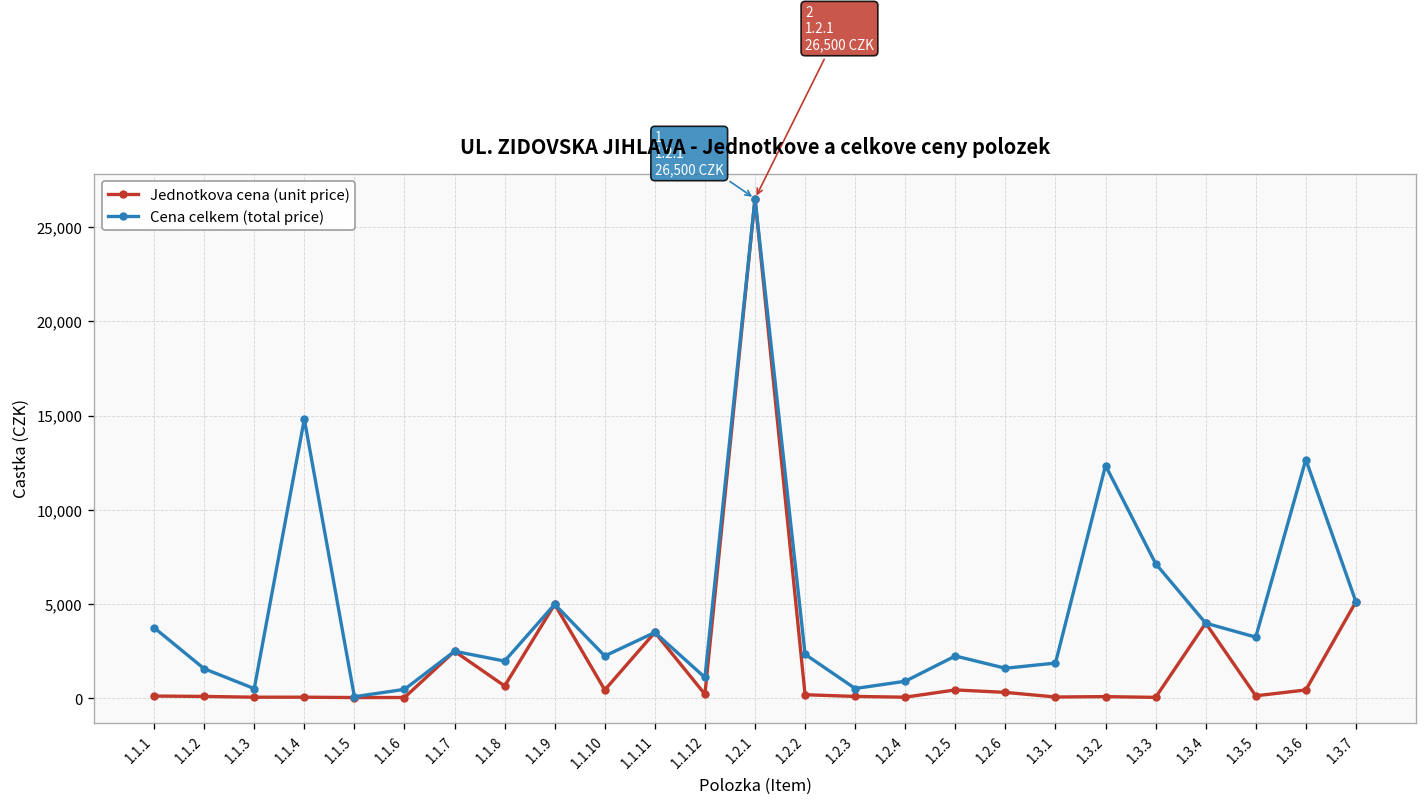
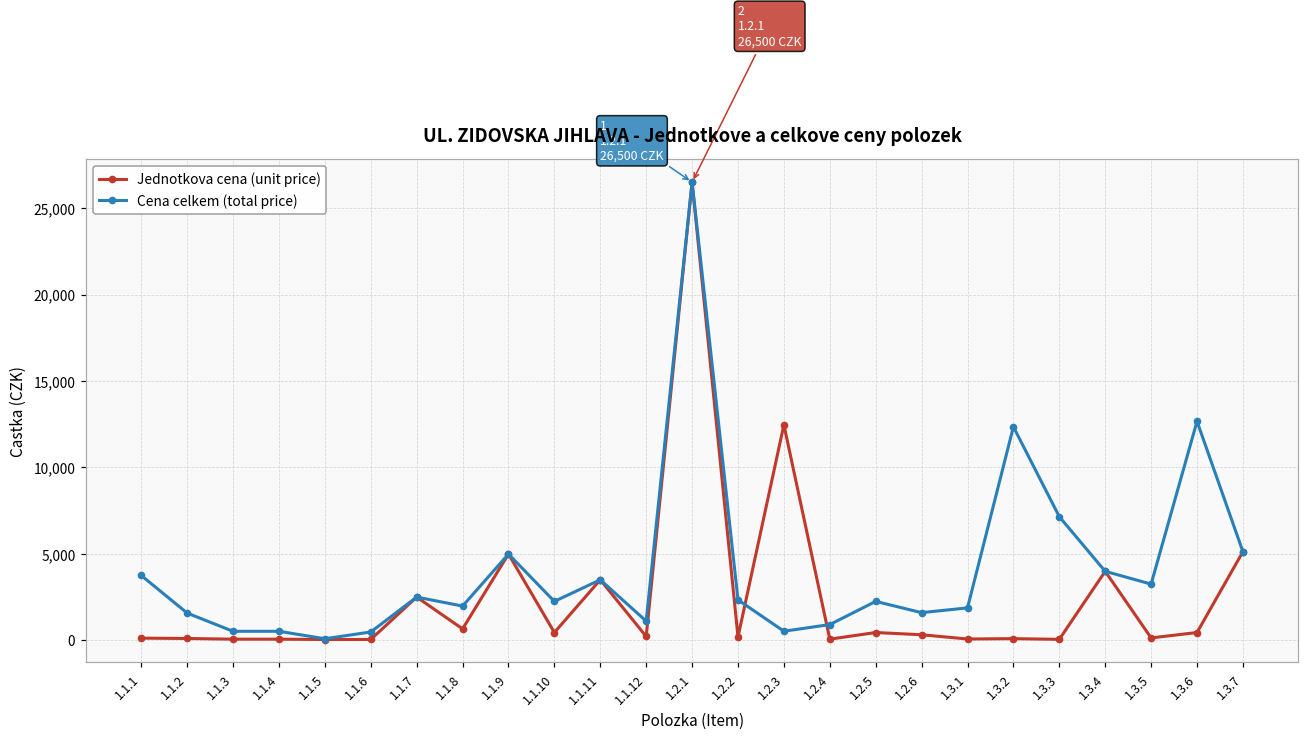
  {
    "Jednotkova cena (unit price)": {
      "1.1.1": "100",
      "1.1.2": "100",
      "1.1.3": "100",
      "1.1.4": "100",
      "1.1.6": "0",
      "1.1.8": "700",
      "1.1.10": "500",
      "1.1.12": "200",
      "1.2.2": "200",
-     "1.2.3": "100",
+     "1.2.3": "12,500",
      "1.2.4": "100",
      "1.2.5": "500",
      "1.2.6": "300",
      "1.3.1": "100",
      "1.3.2": "100",
      "1.3.3": "100",
      "1.3.5": "100",
      "1.3.6": "500"
    },
    "Cena celkem (total price)": {
      "1.1.1": "3,800",
      "1.1.2": "1,600",
      "1.1.3": "500",
-     "1.1.4": "14,800",
+     "1.1.4": "500",
      "1.1.6": "500",
      "1.1.8": "2,000",
      "1.1.10": "2,300",
      "1.1.12": "1,100",
      "1.2.2": "2,300",
      "1.2.3": "500",
      "1.2.4": "900",
      "1.2.5": "2,300",
      "1.2.6": "1,600",
      "1.3.1": "1,900",
      "1.3.2": "12,400",
      "1.3.3": "7,200",
      "1.3.5": "3,300",
      "1.3.6": "12,700"
    }
  }
